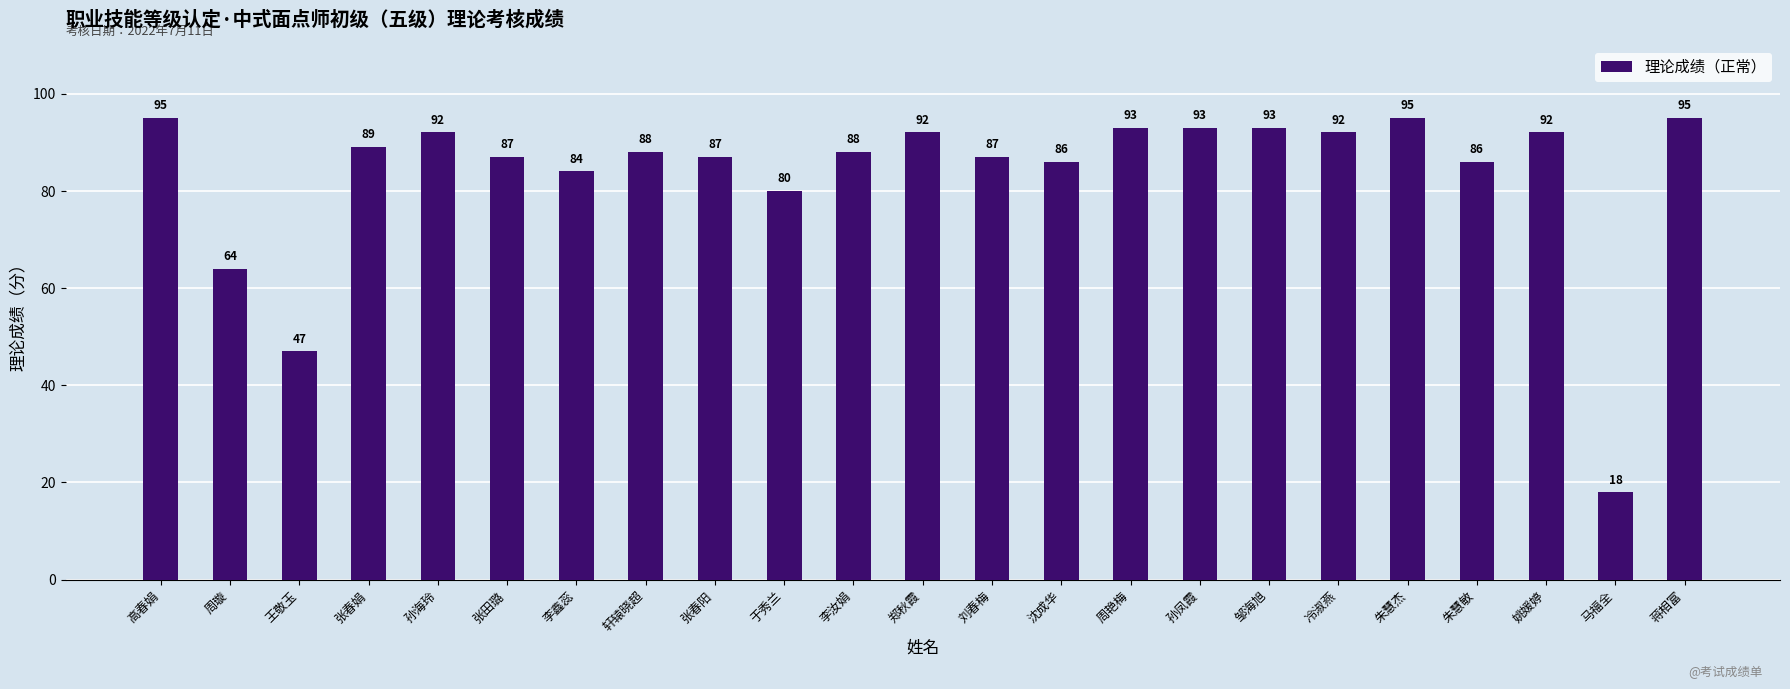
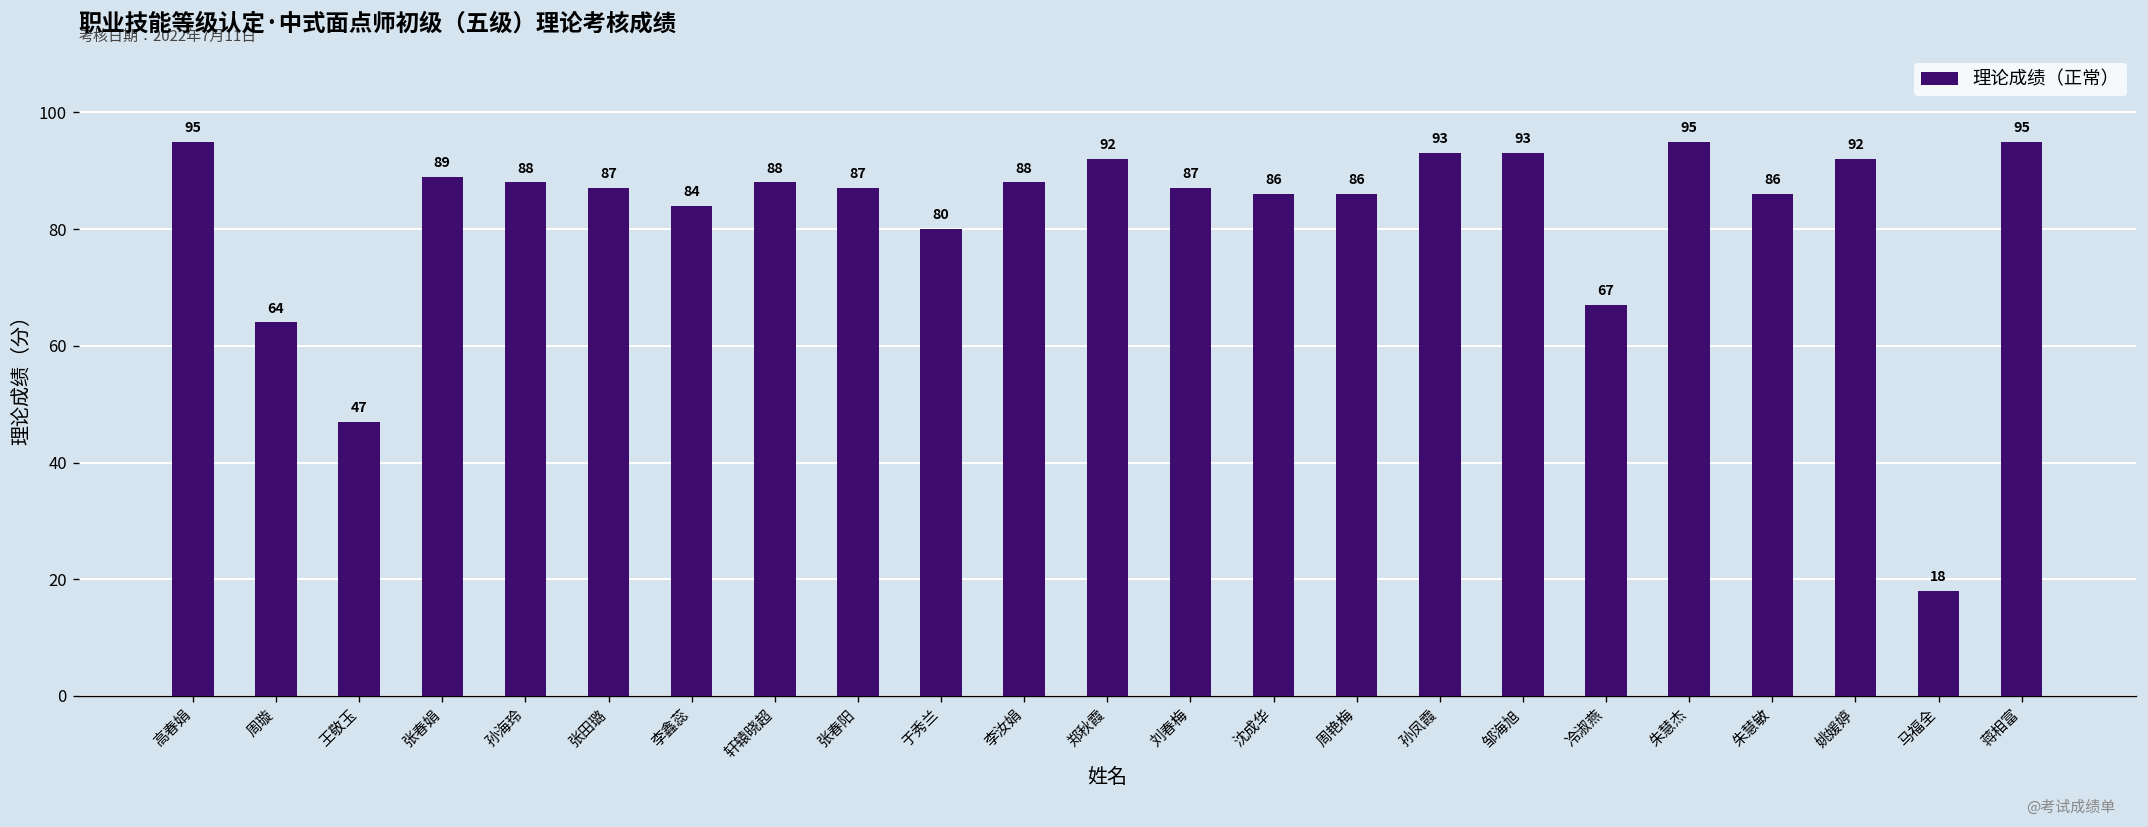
  {
    "高春娟": 95,
    "周璇": 64,
    "王敬玉": 47,
    "张春娟": 89,
-   "孙海玲": 92,
+   "孙海玲": 88,
    "张田璐": 87,
    "李鑫蕊": 84,
    "轩辕晓超": 88,
    "张春阳": 87,
    "于秀兰": 80,
    "李汝娟": 88,
    "郑秋霞": 92,
    "刘春梅": 87,
    "沈成华": 86,
-   "周艳梅": 93,
+   "周艳梅": 86,
    "孙凤霞": 93,
    "邹海旭": 93,
-   "冷淑燕": 92,
+   "冷淑燕": 67,
    "朱慧杰": 95,
    "朱慧敏": 86,
    "姚媛婷": 92,
    "马福全": 18,
    "蒋相富": 95
  }
